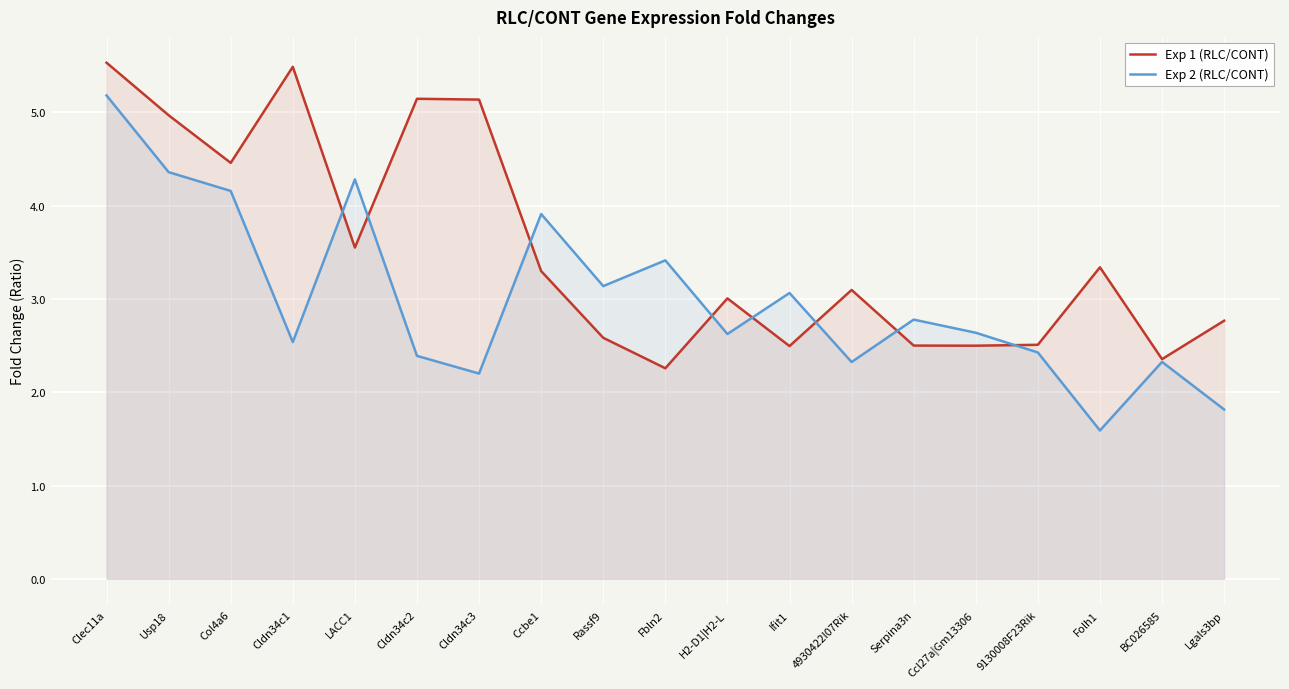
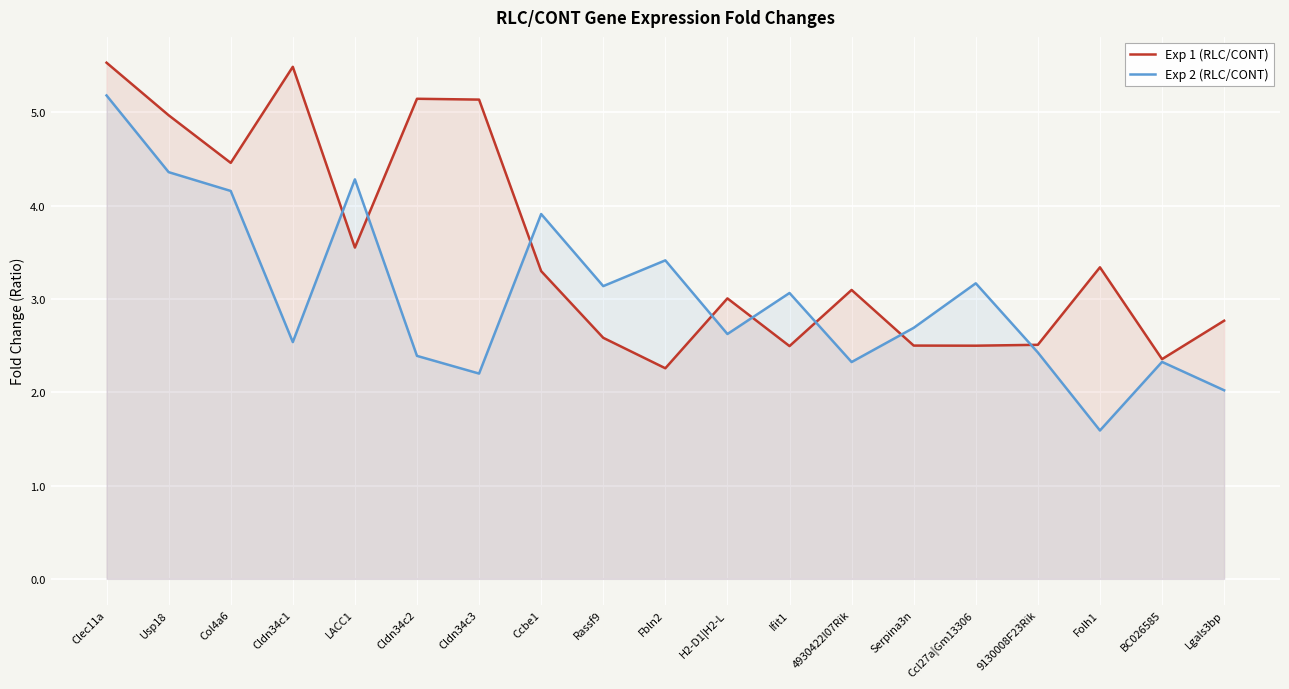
  {
    "Exp 1 (RLC/CONT)": {
      "Clec11a": 5.5,
      "Usp18": 5.0,
      "Col4a6": 4.5,
      "Cldn34c1": 5.5,
      "LACC1": 3.6,
      "Cldn34c2": 5.1,
      "Cldn34c3": 5.1,
      "Ccbe1": 3.3,
      "Rassf9": 2.6,
      "Fbln2": 2.3,
      "H2-D1|H2-L": 3.0,
      "Ifit1": 2.5,
      "4930422I07Rik": 3.1,
      "Serpina3n": 2.5,
      "Ccl27a|Gm13306": 2.5,
      "9130008F23Rik": 2.5,
      "Folh1": 3.3,
      "BC026585": 2.4,
      "Lgals3bp": 2.8
    },
    "Exp 2 (RLC/CONT)": {
      "Clec11a": 5.2,
      "Usp18": 4.4,
      "Col4a6": 4.2,
      "Cldn34c1": 2.5,
      "LACC1": 4.3,
      "Cldn34c2": 2.4,
      "Cldn34c3": 2.2,
      "Ccbe1": 3.9,
      "Rassf9": 3.1,
      "Fbln2": 3.4,
      "H2-D1|H2-L": 2.6,
      "Ifit1": 3.1,
      "4930422I07Rik": 2.3,
-     "Serpina3n": 2.8,
-     "Ccl27a|Gm13306": 2.6,
+     "Serpina3n": 2.7,
+     "Ccl27a|Gm13306": 3.2,
      "9130008F23Rik": 2.4,
      "Folh1": 1.6,
      "BC026585": 2.3,
-     "Lgals3bp": 1.8
+     "Lgals3bp": 2.0
    }
  }
